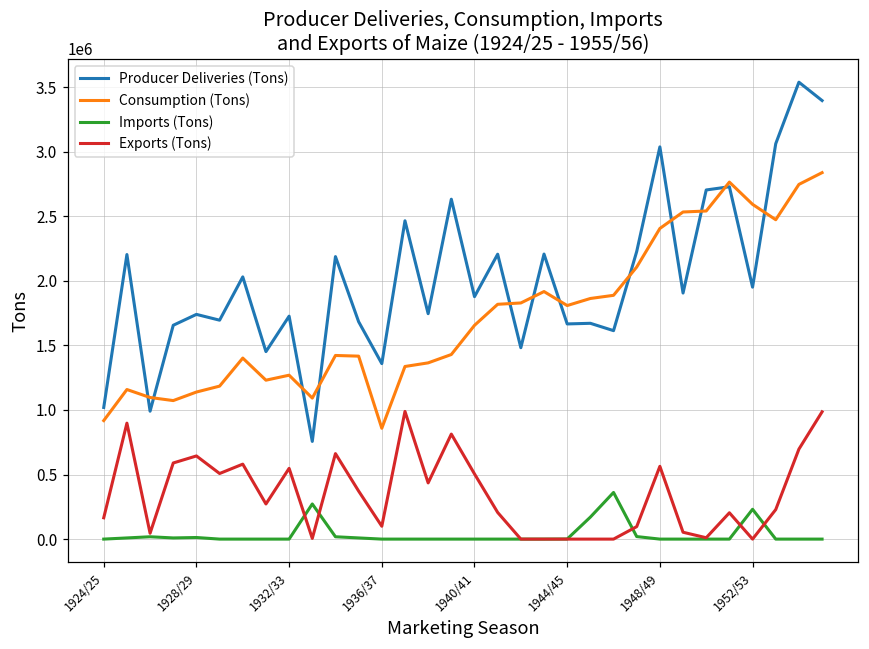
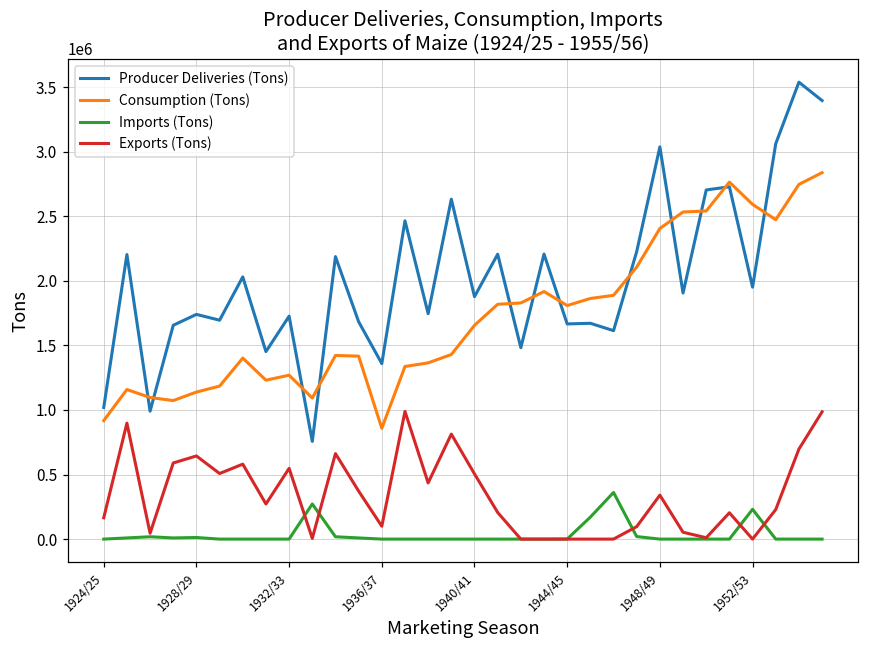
  {
    "Producer Deliveries (Tons)": {
      "1924/25": 1020000,
      "1928/29": 1740000,
      "1932/33": 1730000,
      "1936/37": 1360000,
      "1940/41": 1880000,
      "1944/45": 1670000,
      "1948/49": 3040000,
      "1952/53": 1950000
    },
    "Consumption (Tons)": {
      "1924/25": 920000,
      "1928/29": 1140000,
      "1932/33": 1270000,
      "1936/37": 860000,
      "1940/41": 1660000,
      "1944/45": 1810000,
      "1948/49": 2410000,
      "1952/53": 2590000
    },
    "Imports (Tons)": {
      "1924/25": 0,
      "1928/29": 10000,
      "1932/33": 0,
      "1936/37": 0,
      "1940/41": 0,
      "1948/49": 0,
      "1952/53": 230000
    },
    "Exports (Tons)": {
      "1924/25": 170000,
      "1928/29": 640000,
      "1932/33": 550000,
      "1936/37": 100000,
      "1940/41": 510000,
-     "1948/49": 560000,
+     "1948/49": 340000,
      "1952/53": 0
    }
  }
